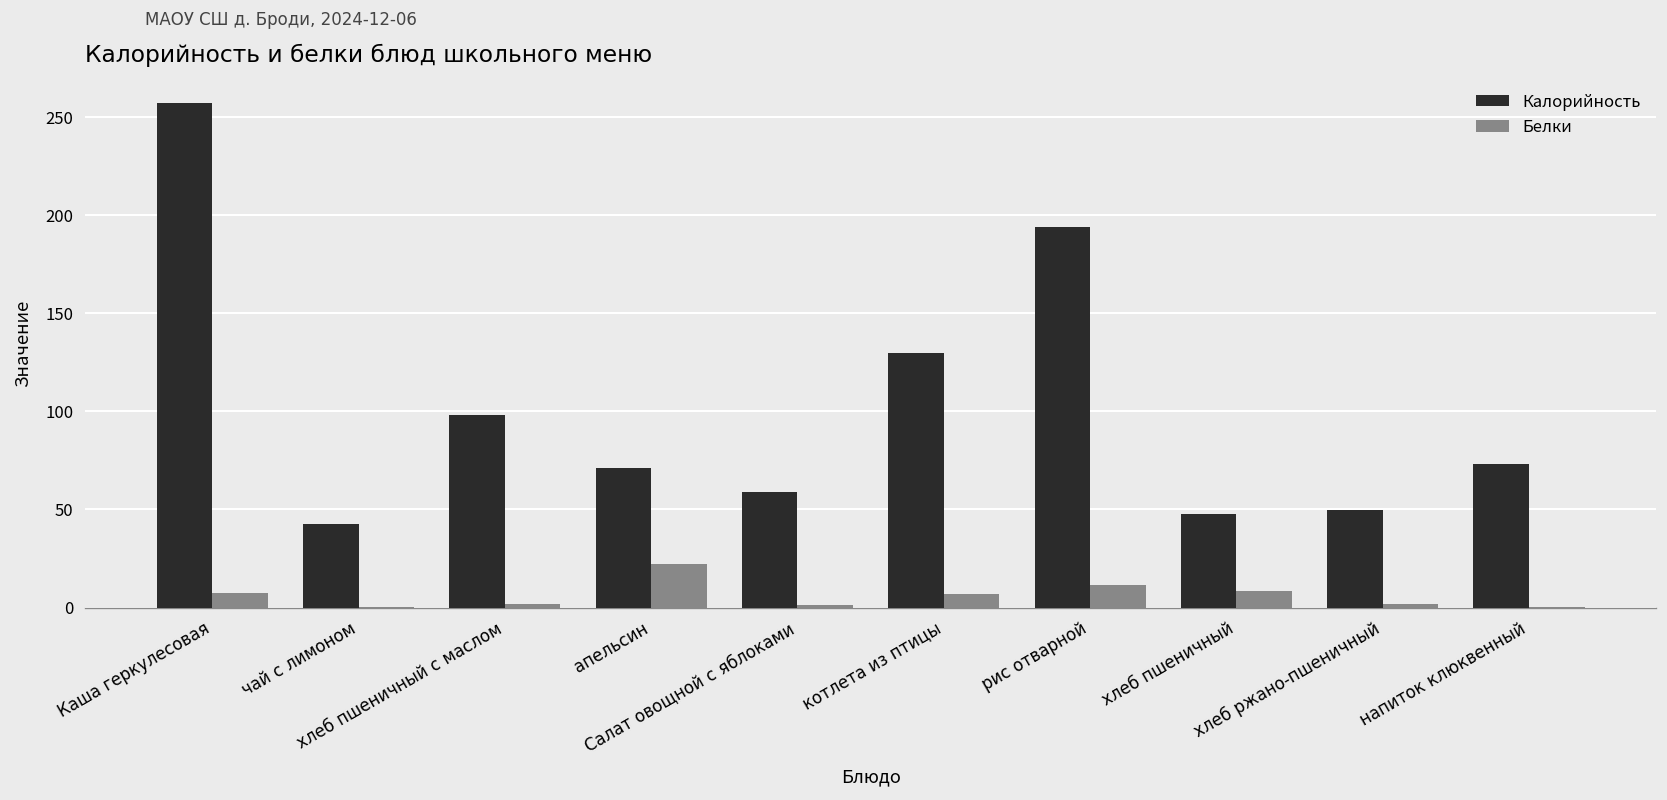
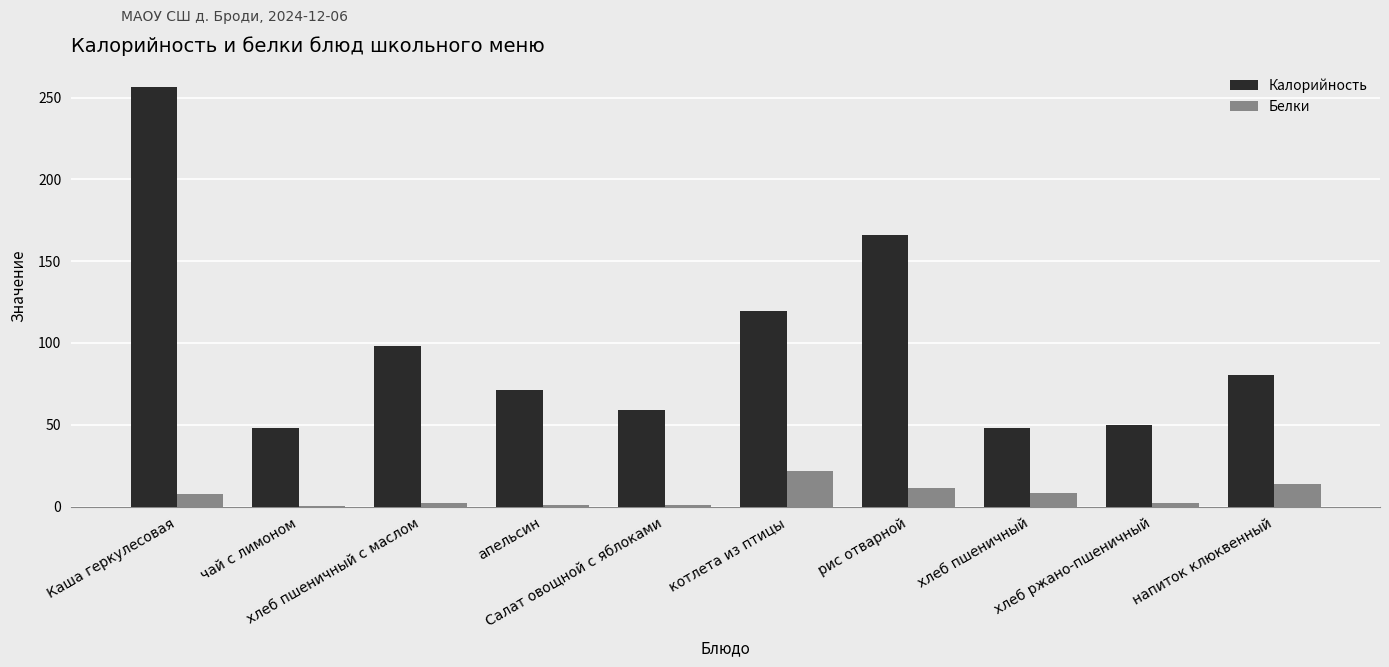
  {
    "Калорийность": {
      "Каша геркулесовая": 257,
-     "чай с лимоном": 42,
+     "чай с лимоном": 48,
      "хлеб пшеничный с маслом": 98,
      "апельсин": 71,
      "Салат овощной с яблоками": 59,
-     "котлета из птицы": 130,
-     "рис отварной": 194,
+     "котлета из птицы": 119,
+     "рис отварной": 166,
      "хлеб пшеничный": 48,
      "хлеб ржано-пшеничный": 50,
-     "напиток клюквенный": 73
+     "напиток клюквенный": 81
    },
    "Белки": {
      "Каша геркулесовая": 8,
      "хлеб пшеничный с маслом": 2,
-     "апельсин": 22,
-     "котлета из птицы": 7,
+     "апельсин": 1,
+     "котлета из птицы": 22,
      "рис отварной": 11,
      "хлеб пшеничный": 8,
      "хлеб ржано-пшеничный": 2,
-     "напиток клюквенный": 0
+     "напиток клюквенный": 14
    }
  }
